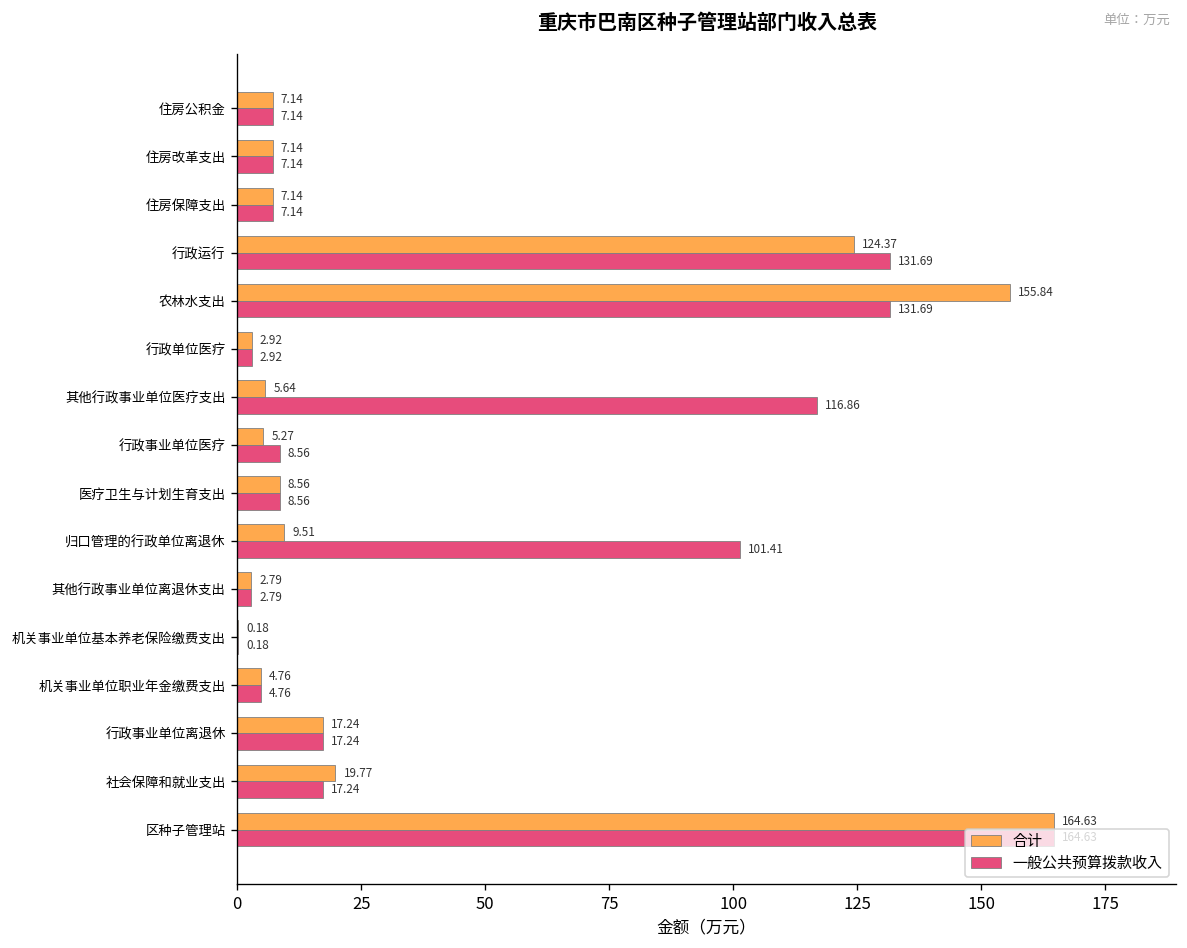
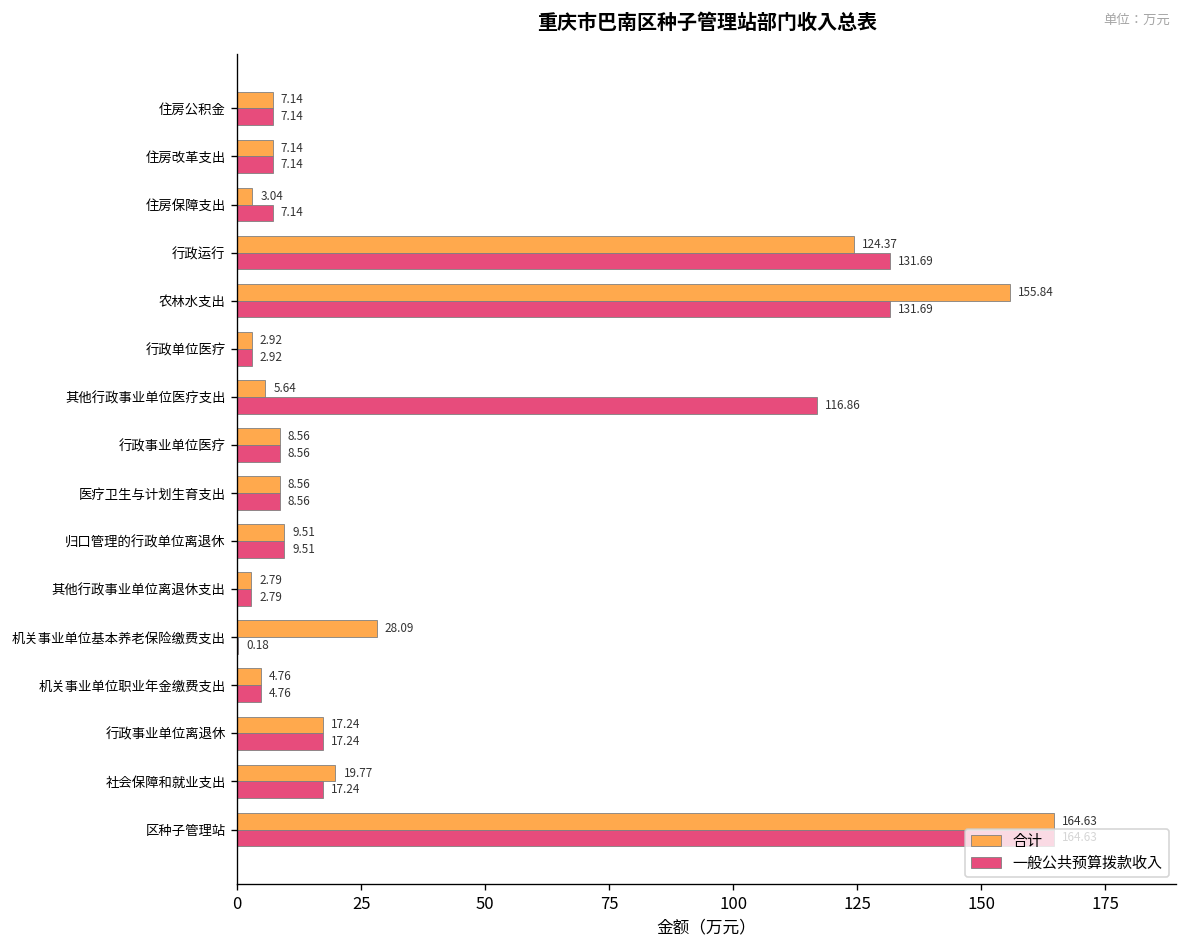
  {
    "合计": {
      "住房公积金": 7.14,
      "住房改革支出": 7.14,
-     "住房保障支出": 7.14,
+     "住房保障支出": 3.04,
      "行政运行": 124.37,
      "农林水支出": 155.84,
      "行政单位医疗": 2.92,
      "其他行政事业单位医疗支出": 5.64,
-     "行政事业单位医疗": 5.27,
+     "行政事业单位医疗": 8.56,
      "医疗卫生与计划生育支出": 8.56,
      "归口管理的行政单位离退休": 9.51,
      "其他行政事业单位离退休支出": 2.79,
-     "机关事业单位基本养老保险缴费支出": 0.18,
+     "机关事业单位基本养老保险缴费支出": 28.09,
      "机关事业单位职业年金缴费支出": 4.76,
      "行政事业单位离退休": 17.24,
      "社会保障和就业支出": 19.77
    },
    "一般公共预算拨款收入": {
      "住房公积金": 7.14,
      "住房改革支出": 7.14,
      "住房保障支出": 7.14,
      "行政运行": 131.69,
      "农林水支出": 131.69,
      "行政单位医疗": 2.92,
      "其他行政事业单位医疗支出": 116.86,
      "行政事业单位医疗": 8.56,
      "医疗卫生与计划生育支出": 8.56,
-     "归口管理的行政单位离退休": 101.41,
+     "归口管理的行政单位离退休": 9.51,
      "其他行政事业单位离退休支出": 2.79,
      "机关事业单位基本养老保险缴费支出": 0.18,
      "机关事业单位职业年金缴费支出": 4.76,
      "行政事业单位离退休": 17.24,
      "社会保障和就业支出": 17.24
    }
  }
